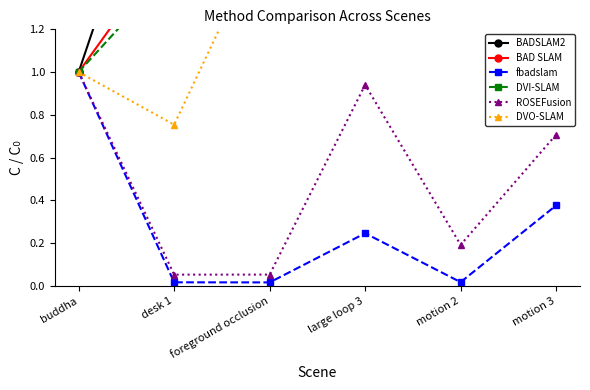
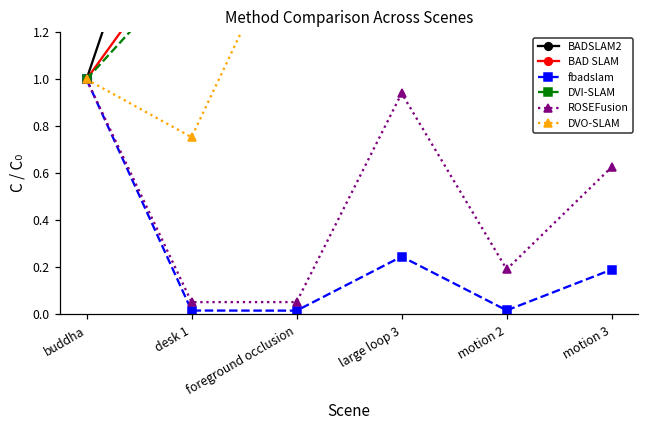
  {
    "fbadslam": {
      "desk 1": 0.02,
      "foreground occlusion": 0.02,
      "large loop 3": 0.25,
      "motion 2": 0.02,
-     "motion 3": 0.38
+     "motion 3": 0.19
    },
    "ROSEFusion": {
      "desk 1": 0.05,
      "foreground occlusion": 0.05,
      "large loop 3": 0.94,
      "motion 2": 0.19,
-     "motion 3": 0.71
+     "motion 3": 0.63
    },
    "DVO-SLAM": {
      "desk 1": 0.75
    }
  }
